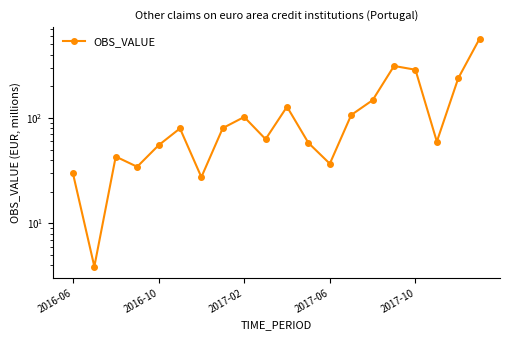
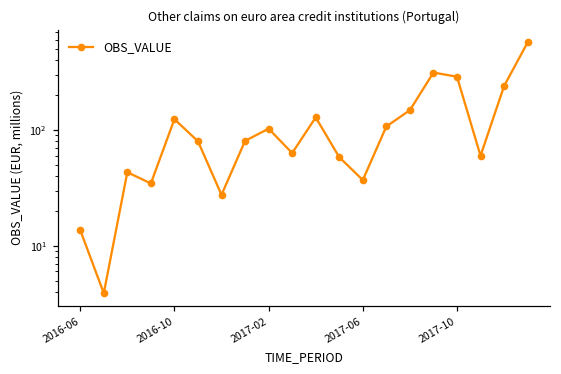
  {
-   "2016-06": 30,
-   "2016-10": 60,
+   "2016-06": 14,
+   "2016-10": 120,
    "2017-02": 100,
    "2017-06": 37,
    "2017-10": 290
  }
